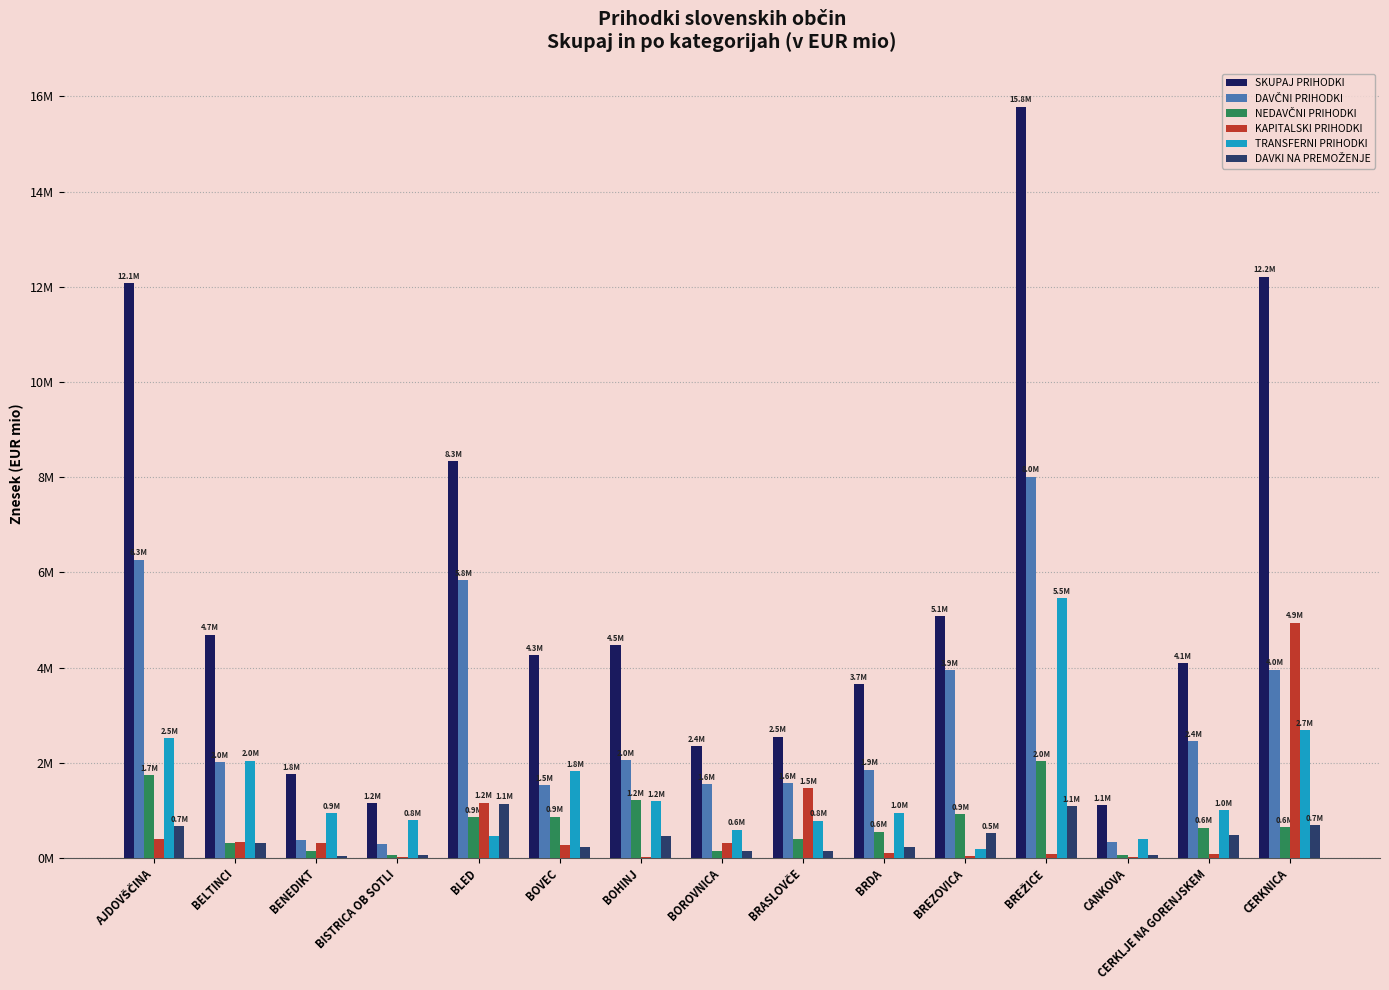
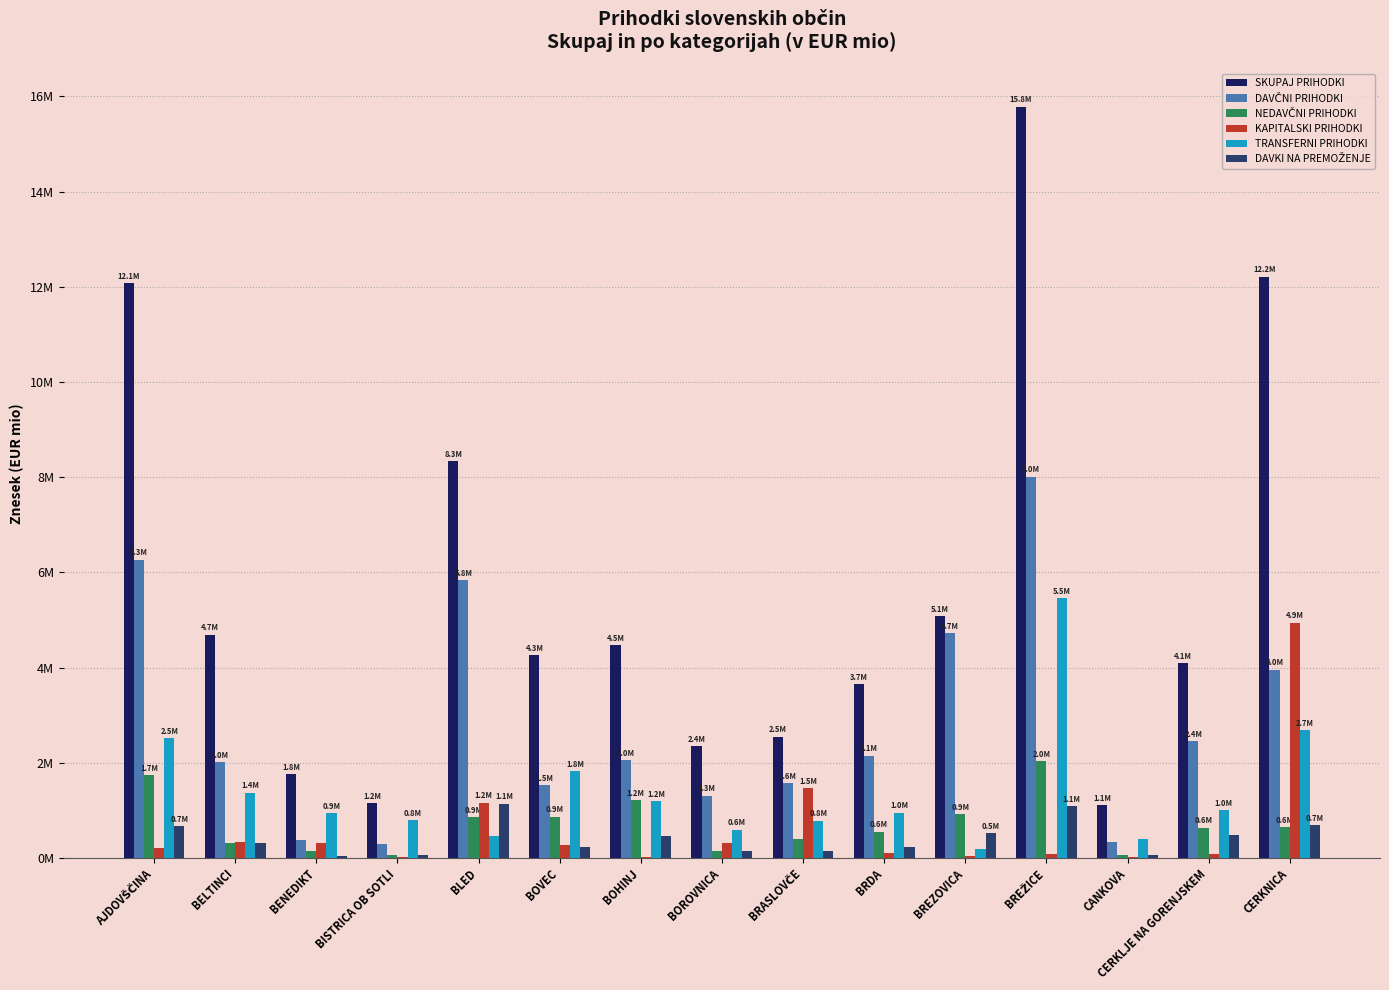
  {
    "DAVČNI PRIHODKI": {
      "AJDOVŠČINA": "6.3M",
      "BELTINCI": "2.0M",
      "BLED": "5.8M",
      "BOVEC": "1.5M",
      "BOHINJ": "2.0M",
-     "BOROVNICA": "1.6M",
+     "BOROVNICA": "1.3M",
      "BRASLOVČE": "1.6M",
-     "BRDA": "1.9M",
-     "BREZOVICA": "3.9M",
+     "BRDA": "2.1M",
+     "BREZOVICA": "4.7M",
      "BREŽICE": "8.0M",
      "CERKLJE NA GORENJSKEM": "2.4M",
      "CERKNICA": "4.0M"
    },
    "NEDAVČNI PRIHODKI": {
      "AJDOVŠČINA": "1.7M",
      "BLED": "0.9M",
      "BOVEC": "0.9M",
      "BOHINJ": "1.2M",
      "BRDA": "0.6M",
      "BREZOVICA": "0.9M",
      "BREŽICE": "2.0M",
      "CERKLJE NA GORENJSKEM": "0.6M",
      "CERKNICA": "0.6M"
    },
    "KAPITALSKI PRIHODKI": {
-     "AJDOVŠČINA": "400000",
+     "AJDOVŠČINA": "200000",
      "BELTINCI": "300000",
      "BENEDIKT": "300000",
      "BOVEC": "300000",
      "BOROVNICA": "300000",
      "BRDA": "100000",
      "BREŽICE": "100000",
      "CERKLJE NA GORENJSKEM": "100000"
    },
    "TRANSFERNI PRIHODKI": {
      "AJDOVŠČINA": "2.5M",
-     "BELTINCI": "2.0M",
+     "BELTINCI": "1.4M",
      "BENEDIKT": "0.9M",
      "BISTRICA OB SOTLI": "0.8M",
      "BOVEC": "1.8M",
      "BOHINJ": "1.2M",
      "BOROVNICA": "0.6M",
      "BRASLOVČE": "0.8M",
      "BRDA": "1.0M",
      "BREŽICE": "5.5M",
      "CERKLJE NA GORENJSKEM": "1.0M",
      "CERKNICA": "2.7M"
    }
  }
